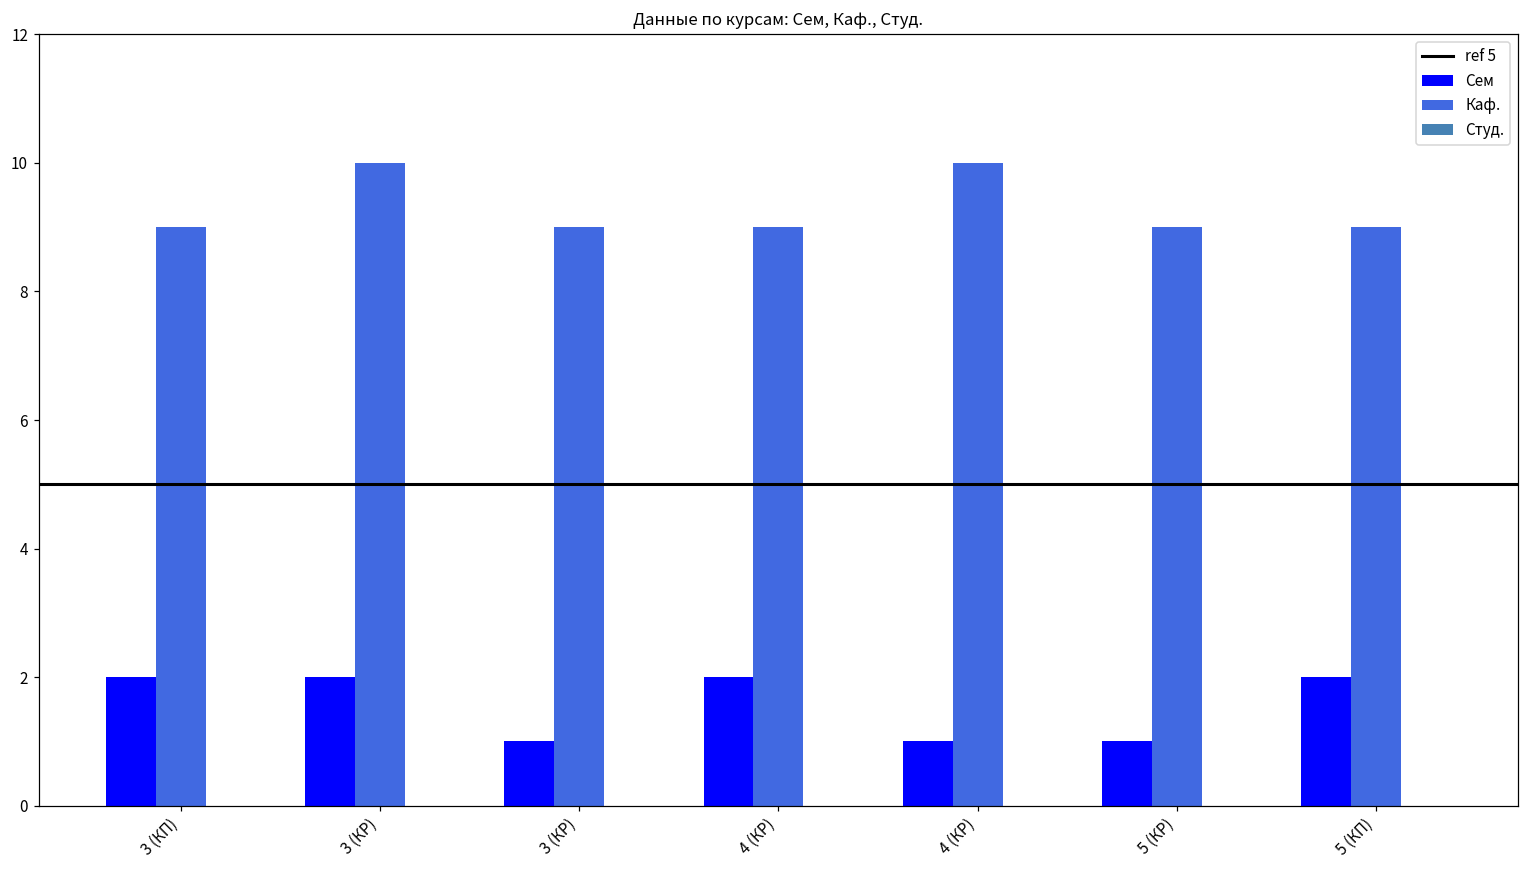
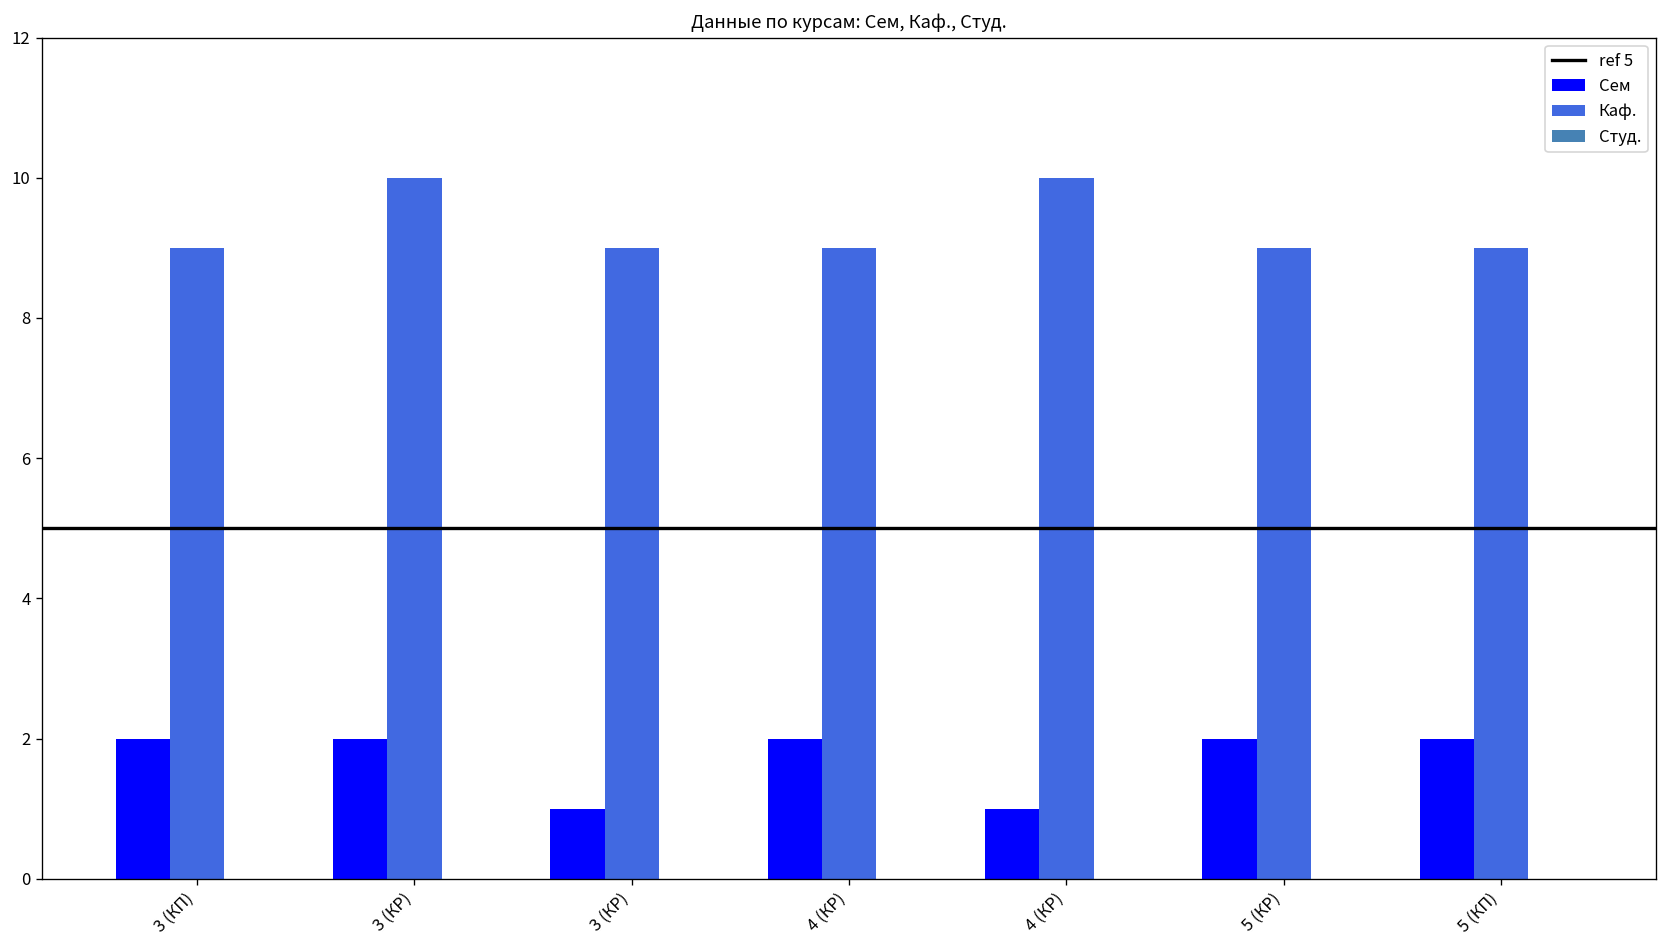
  {
    "Сем": {
      "3 (КП)": 2,
-     "5 (КР)": 1,
+     "5 (КР)": 2,
      "5 (КП)": 2
    }
  }
